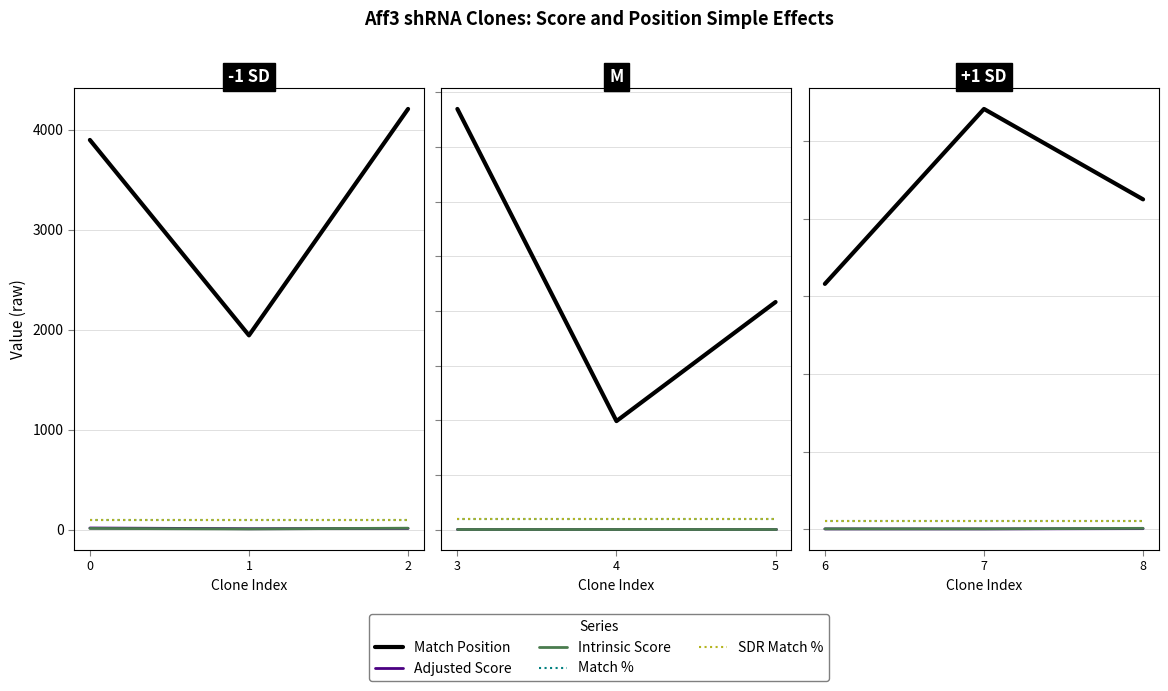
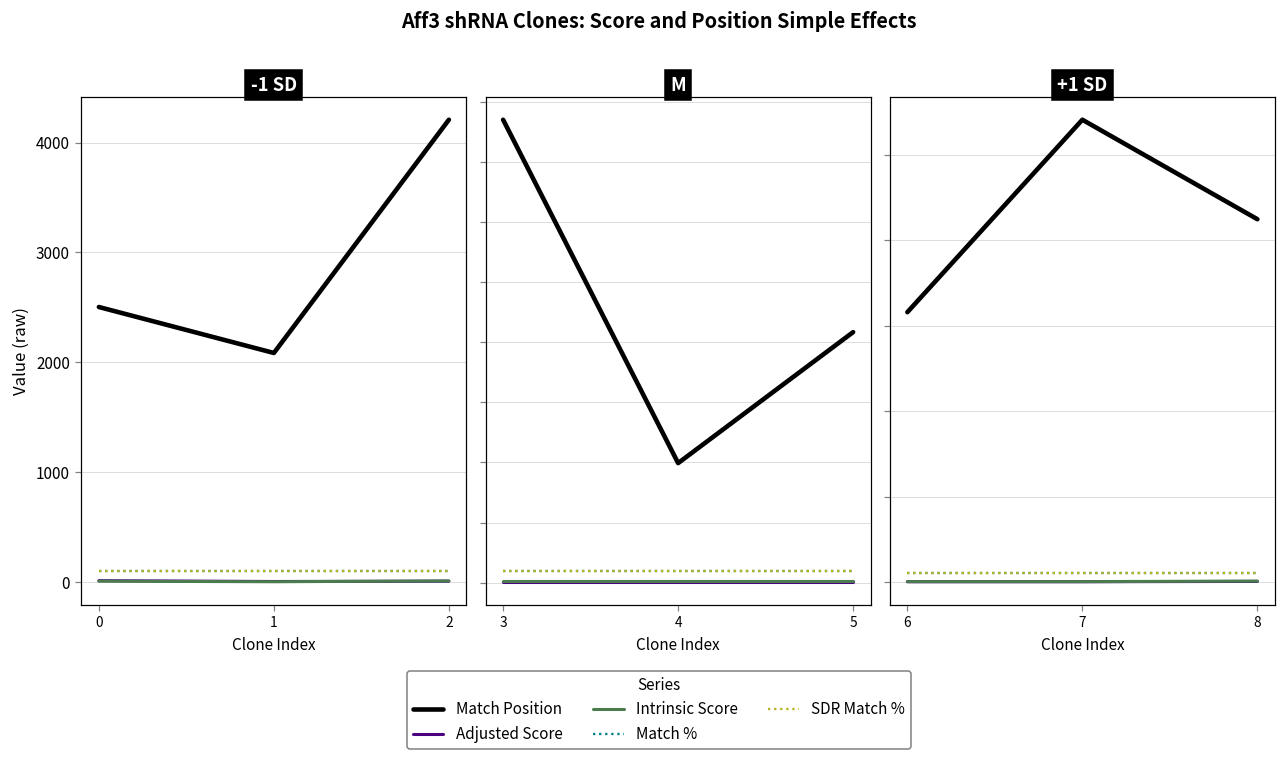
  {
    "-1 SD": {
      "Match Position": {
-       "0": 3900,
-       "1": 1900,
+       "0": 2500,
+       "1": 2100,
        "2": 4200
      },
      "Intrinsic Score": {
        "0": 0,
        "1": 0,
        "2": 0
      },
      "SDR Match %": {
        "0": 100,
        "1": 100,
        "2": 100
      }
    }
  }
